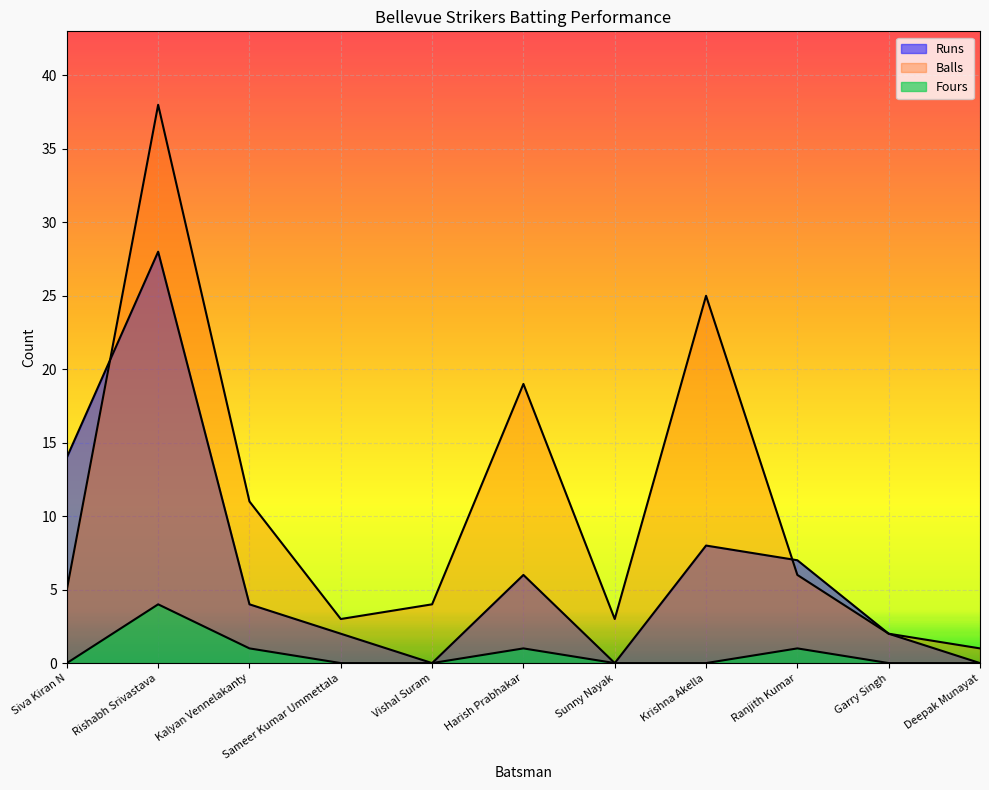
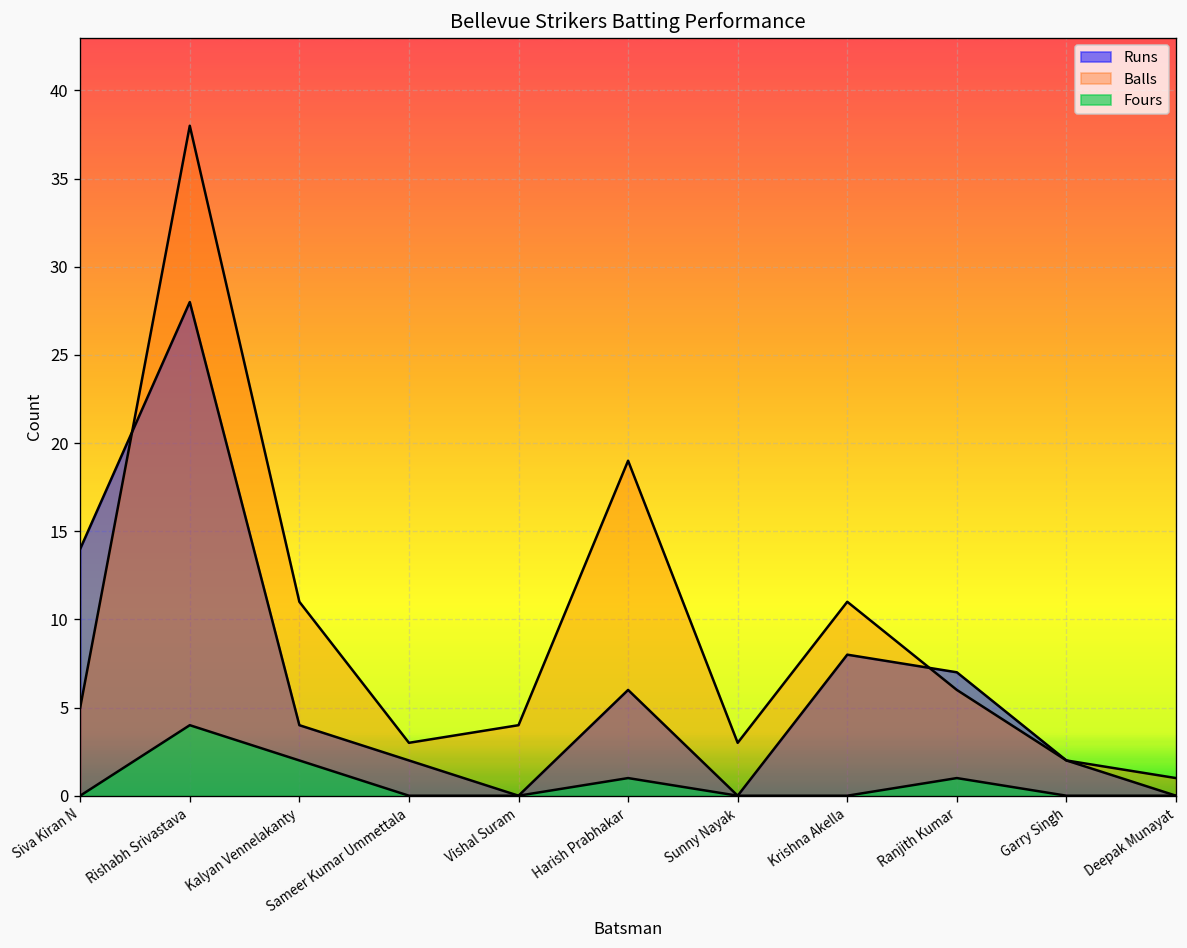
  {
    "Runs": {
      "Siva Kiran N": 14,
      "Rishabh Srivastava": 28,
      "Kalyan Vennelakanty": 4,
      "Sameer Kumar Ummettala": 2,
      "Harish Prabhakar": 6,
      "Krishna Akella": 8,
      "Ranjith Kumar": 7
    },
    "Balls": {
      "Siva Kiran N": 5,
      "Rishabh Srivastava": 38,
      "Kalyan Vennelakanty": 11,
      "Sameer Kumar Ummettala": 3,
      "Vishal Suram": 4,
      "Harish Prabhakar": 19,
      "Sunny Nayak": 3,
-     "Krishna Akella": 25,
+     "Krishna Akella": 11,
      "Ranjith Kumar": 6,
      "Deepak Munayat": 1
    },
    "Fours": {
      "Siva Kiran N": 0,
      "Rishabh Srivastava": 4,
-     "Kalyan Vennelakanty": 1,
+     "Kalyan Vennelakanty": 2,
      "Sameer Kumar Ummettala": 0,
      "Harish Prabhakar": 1,
      "Krishna Akella": 0,
      "Ranjith Kumar": 1,
      "Garry Singh": 0
    }
  }
